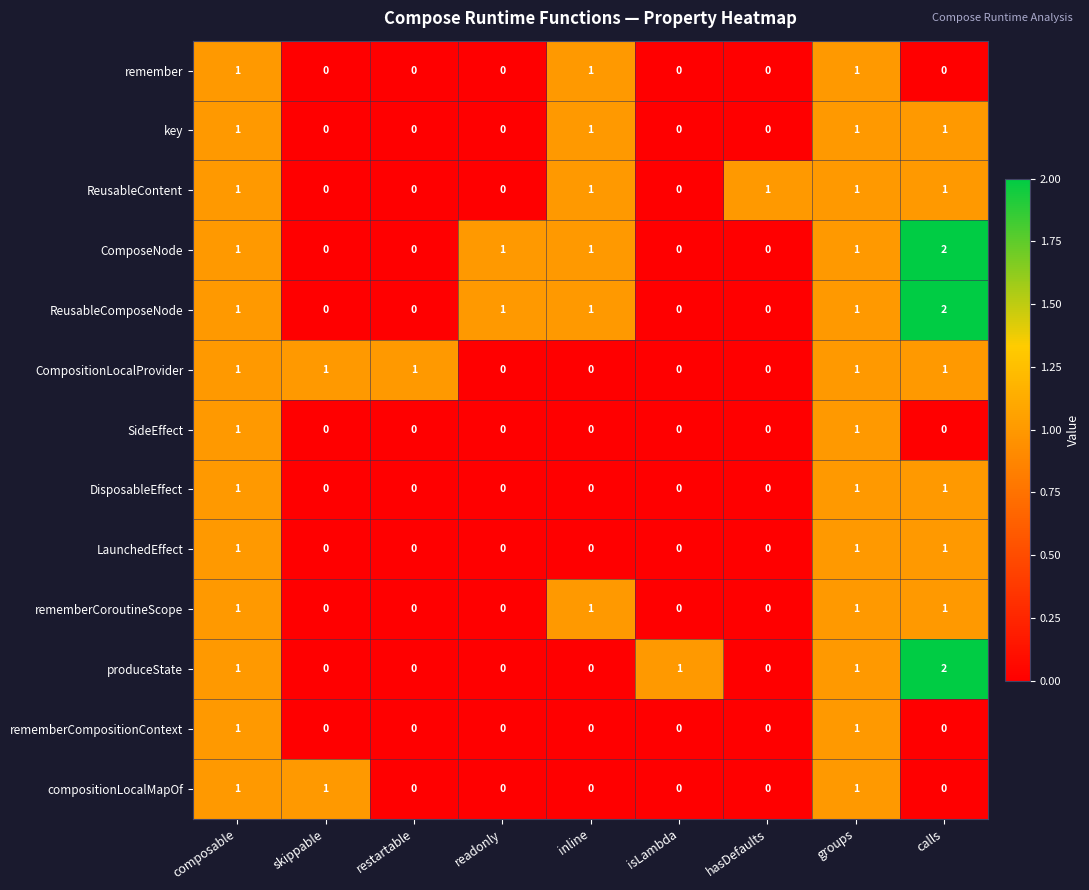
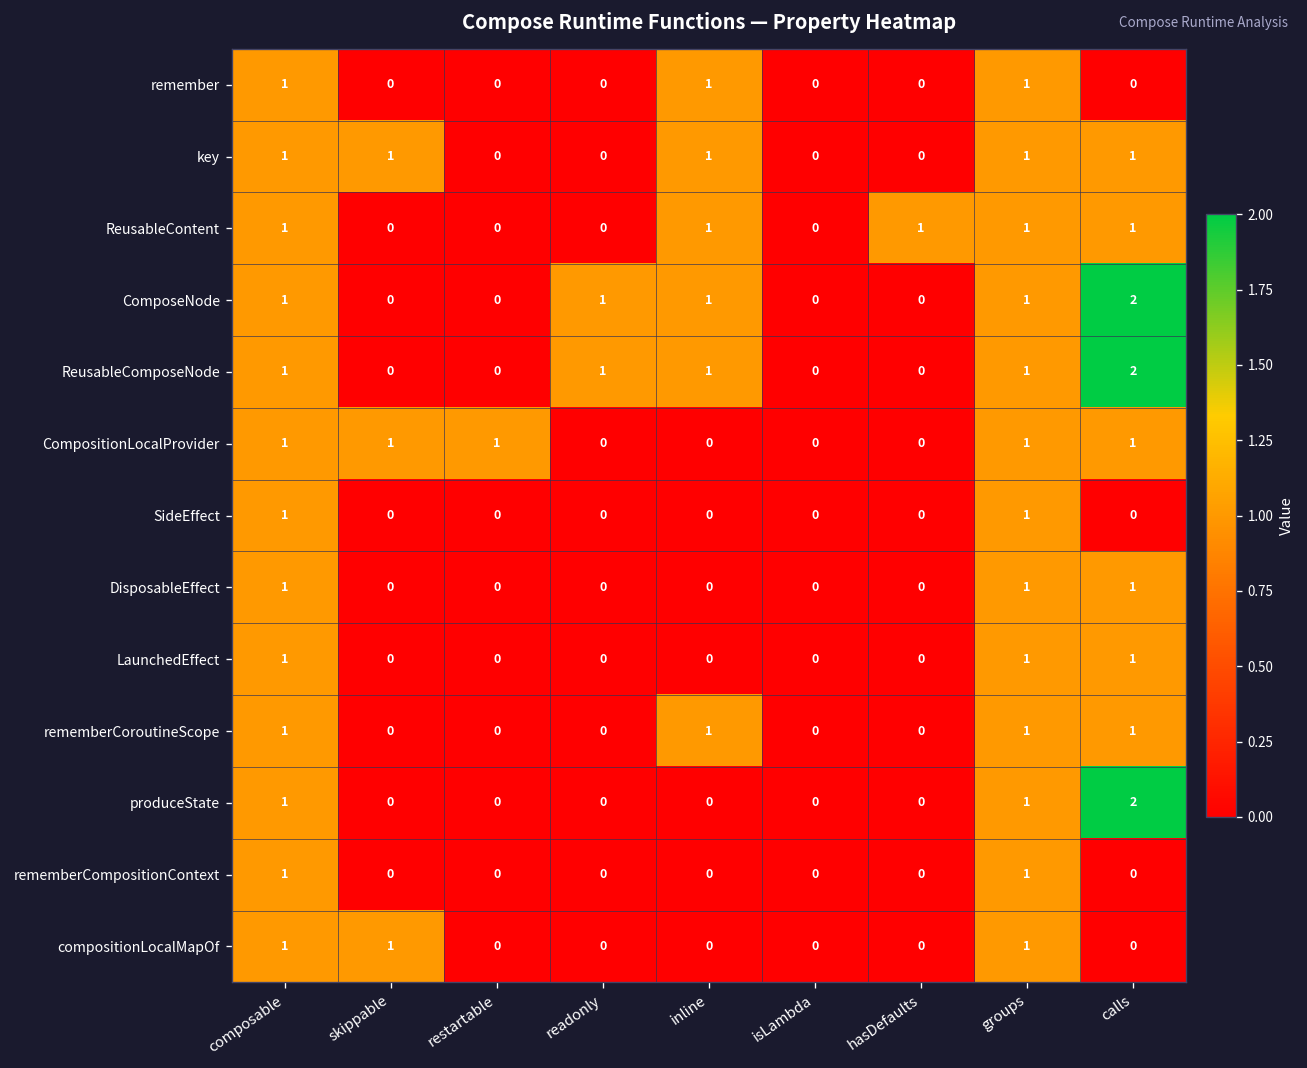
  {
    "remember": {
      "composable": 1,
      "skippable": 0,
      "restartable": 0,
      "readonly": 0,
      "inline": 1,
      "isLambda": 0,
      "hasDefaults": 0,
      "groups": 1,
      "calls": 0
    },
    "key": {
      "composable": 1,
-     "skippable": 0,
+     "skippable": 1,
      "restartable": 0,
      "readonly": 0,
      "inline": 1,
      "isLambda": 0,
      "hasDefaults": 0,
      "groups": 1,
      "calls": 1
    },
    "ReusableContent": {
      "composable": 1,
      "skippable": 0,
      "restartable": 0,
      "readonly": 0,
      "inline": 1,
      "isLambda": 0,
      "hasDefaults": 1,
      "groups": 1,
      "calls": 1
    },
    "ComposeNode": {
      "composable": 1,
      "skippable": 0,
      "restartable": 0,
      "readonly": 1,
      "inline": 1,
      "isLambda": 0,
      "hasDefaults": 0,
      "groups": 1,
      "calls": 2
    },
    "ReusableComposeNode": {
      "composable": 1,
      "skippable": 0,
      "restartable": 0,
      "readonly": 1,
      "inline": 1,
      "isLambda": 0,
      "hasDefaults": 0,
      "groups": 1,
      "calls": 2
    },
    "CompositionLocalProvider": {
      "composable": 1,
      "skippable": 1,
      "restartable": 1,
      "readonly": 0,
      "inline": 0,
      "isLambda": 0,
      "hasDefaults": 0,
      "groups": 1,
      "calls": 1
    },
    "SideEffect": {
      "composable": 1,
      "skippable": 0,
      "restartable": 0,
      "readonly": 0,
      "inline": 0,
      "isLambda": 0,
      "hasDefaults": 0,
      "groups": 1,
      "calls": 0
    },
    "DisposableEffect": {
      "composable": 1,
      "skippable": 0,
      "restartable": 0,
      "readonly": 0,
      "inline": 0,
      "isLambda": 0,
      "hasDefaults": 0,
      "groups": 1,
      "calls": 1
    },
    "LaunchedEffect": {
      "composable": 1,
      "skippable": 0,
      "restartable": 0,
      "readonly": 0,
      "inline": 0,
      "isLambda": 0,
      "hasDefaults": 0,
      "groups": 1,
      "calls": 1
    },
    "rememberCoroutineScope": {
      "composable": 1,
      "skippable": 0,
      "restartable": 0,
      "readonly": 0,
      "inline": 1,
      "isLambda": 0,
      "hasDefaults": 0,
      "groups": 1,
      "calls": 1
    },
    "produceState": {
      "composable": 1,
      "skippable": 0,
      "restartable": 0,
      "readonly": 0,
      "inline": 0,
-     "isLambda": 1,
+     "isLambda": 0,
      "hasDefaults": 0,
      "groups": 1,
      "calls": 2
    },
    "rememberCompositionContext": {
      "composable": 1,
      "skippable": 0,
      "restartable": 0,
      "readonly": 0,
      "inline": 0,
      "isLambda": 0,
      "hasDefaults": 0,
      "groups": 1,
      "calls": 0
    },
    "compositionLocalMapOf": {
      "composable": 1,
      "skippable": 1,
      "restartable": 0,
      "readonly": 0,
      "inline": 0,
      "isLambda": 0,
      "hasDefaults": 0,
      "groups": 1,
      "calls": 0
    }
  }
